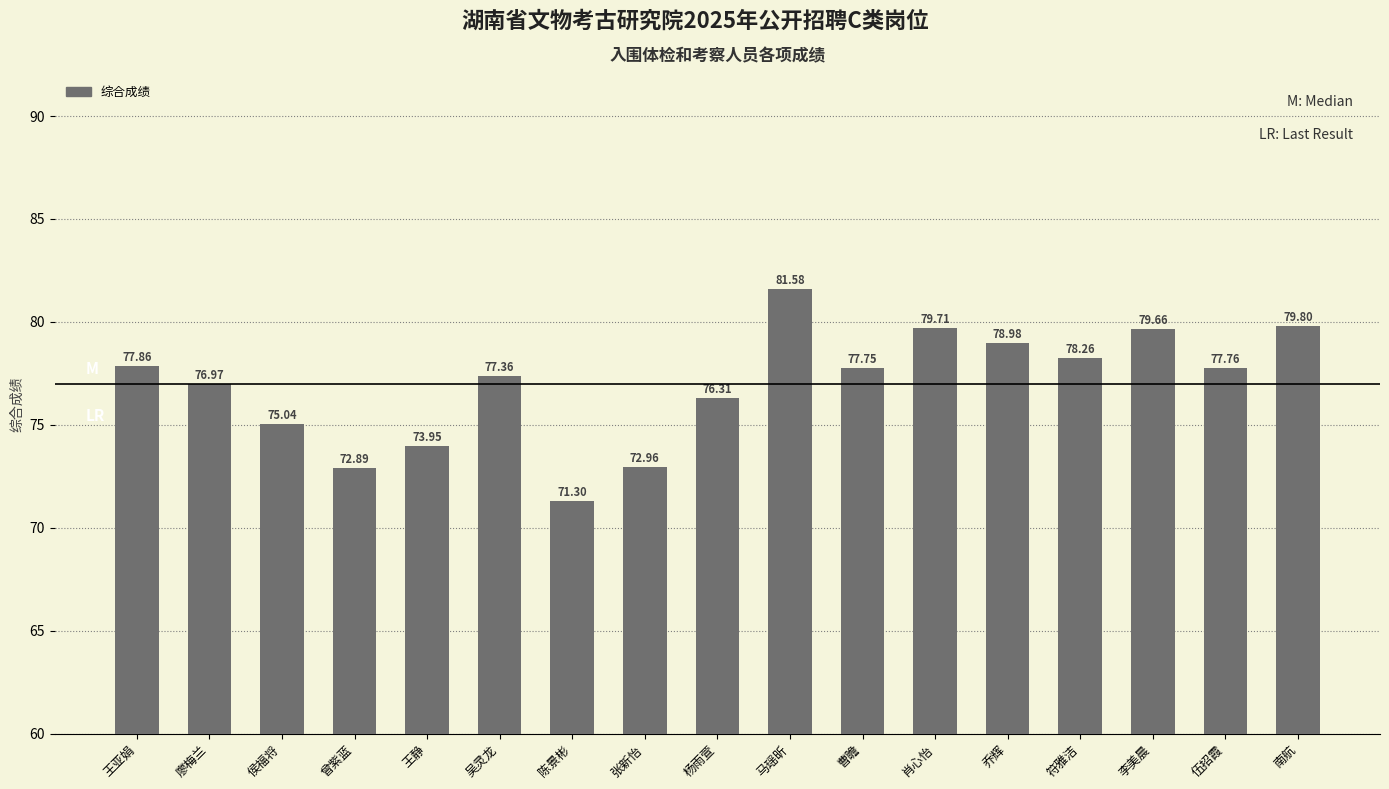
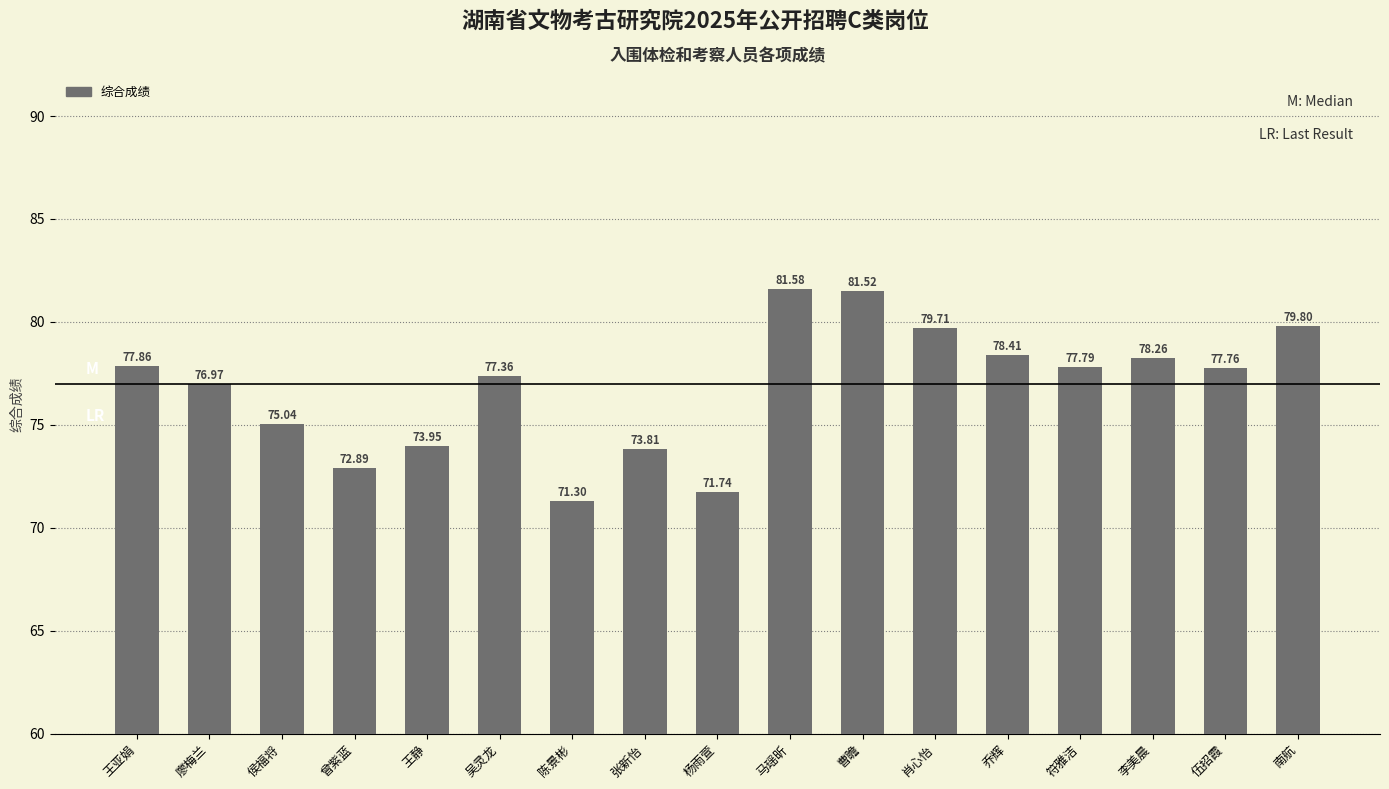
  {
    "王亚娟": 77.86,
    "廖梅兰": 76.97,
    "侯福将": 75.04,
    "曾紫蓝": 72.89,
    "王静": 73.95,
    "吴灵龙": 77.36,
    "陈景彬": 71.30,
-   "张新怡": 72.96,
-   "杨雨萱": 76.31,
+   "张新怡": 73.81,
+   "杨雨萱": 71.74,
    "马瑶昕": 81.58,
-   "曹瞻": 77.75,
+   "曹瞻": 81.52,
    "肖心怡": 79.71,
-   "乔辉": 78.98,
-   "符雅洁": 78.26,
-   "李美晨": 79.66,
+   "乔辉": 78.41,
+   "符雅洁": 77.79,
+   "李美晨": 78.26,
    "伍招霞": 77.76,
    "南航": 79.80
  }
